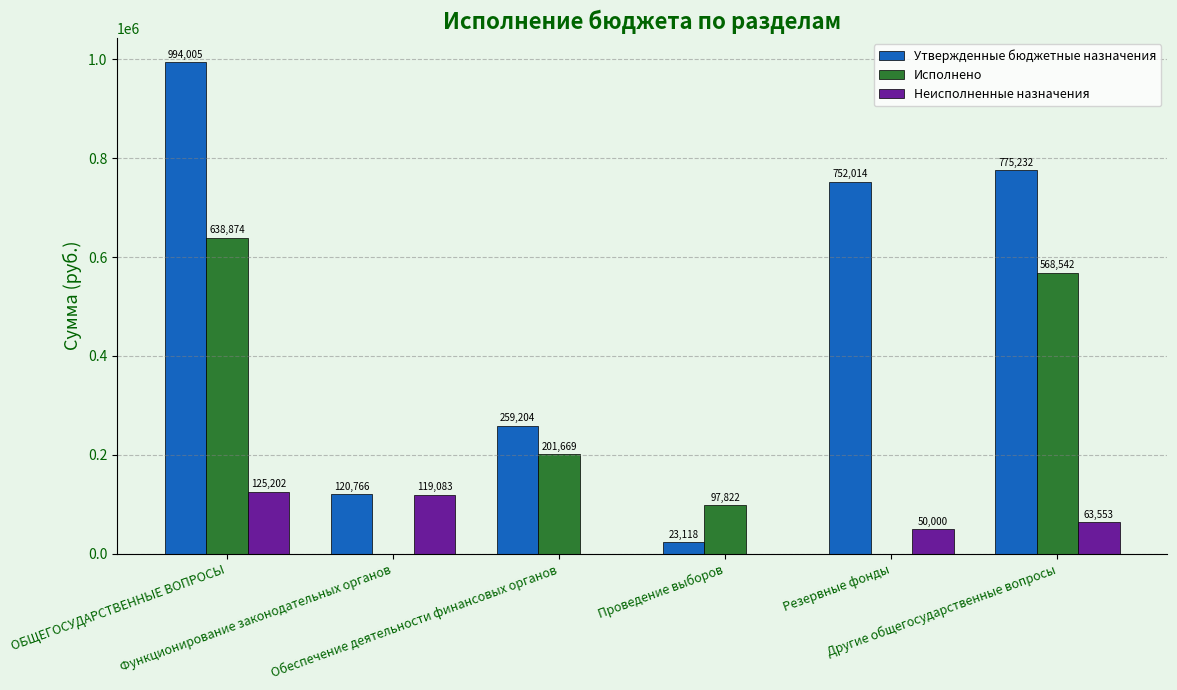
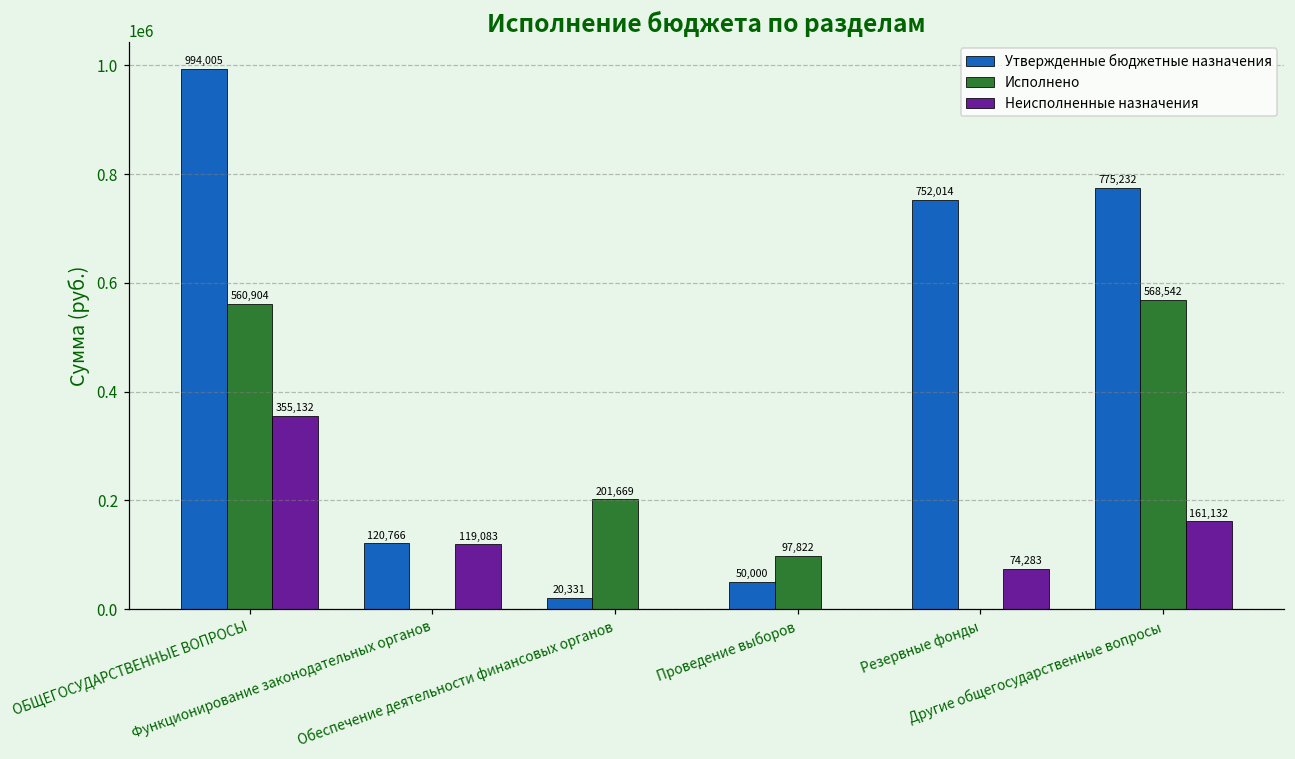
  {
    "Утвержденные бюджетные назначения": {
      "ОБЩЕГОСУДАРСТВЕННЫЕ ВОПРОСЫ": "994,005",
      "Функционирование законодательных органов": "120,766",
-     "Обеспечение деятельности финансовых органов": "259,204",
-     "Проведение выборов": "23,118",
+     "Обеспечение деятельности финансовых органов": "20,331",
+     "Проведение выборов": "50,000",
      "Резервные фонды": "752,014",
      "Другие общегосударственные вопросы": "775,232"
    },
    "Исполнено": {
-     "ОБЩЕГОСУДАРСТВЕННЫЕ ВОПРОСЫ": "638,874",
+     "ОБЩЕГОСУДАРСТВЕННЫЕ ВОПРОСЫ": "560,904",
      "Обеспечение деятельности финансовых органов": "201,669",
      "Проведение выборов": "97,822",
      "Другие общегосударственные вопросы": "568,542"
    },
    "Неисполненные назначения": {
-     "ОБЩЕГОСУДАРСТВЕННЫЕ ВОПРОСЫ": "125,202",
+     "ОБЩЕГОСУДАРСТВЕННЫЕ ВОПРОСЫ": "355,132",
      "Функционирование законодательных органов": "119,083",
-     "Резервные фонды": "50,000",
-     "Другие общегосударственные вопросы": "63,553"
+     "Резервные фонды": "74,283",
+     "Другие общегосударственные вопросы": "161,132"
    }
  }
